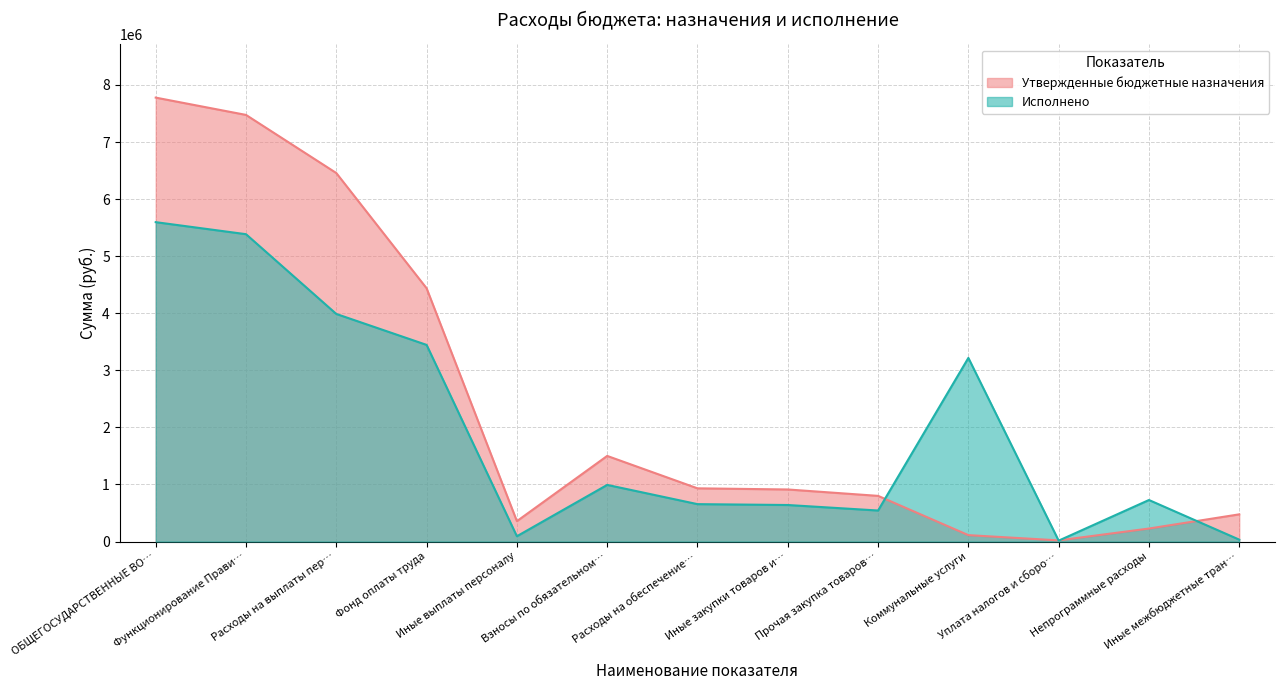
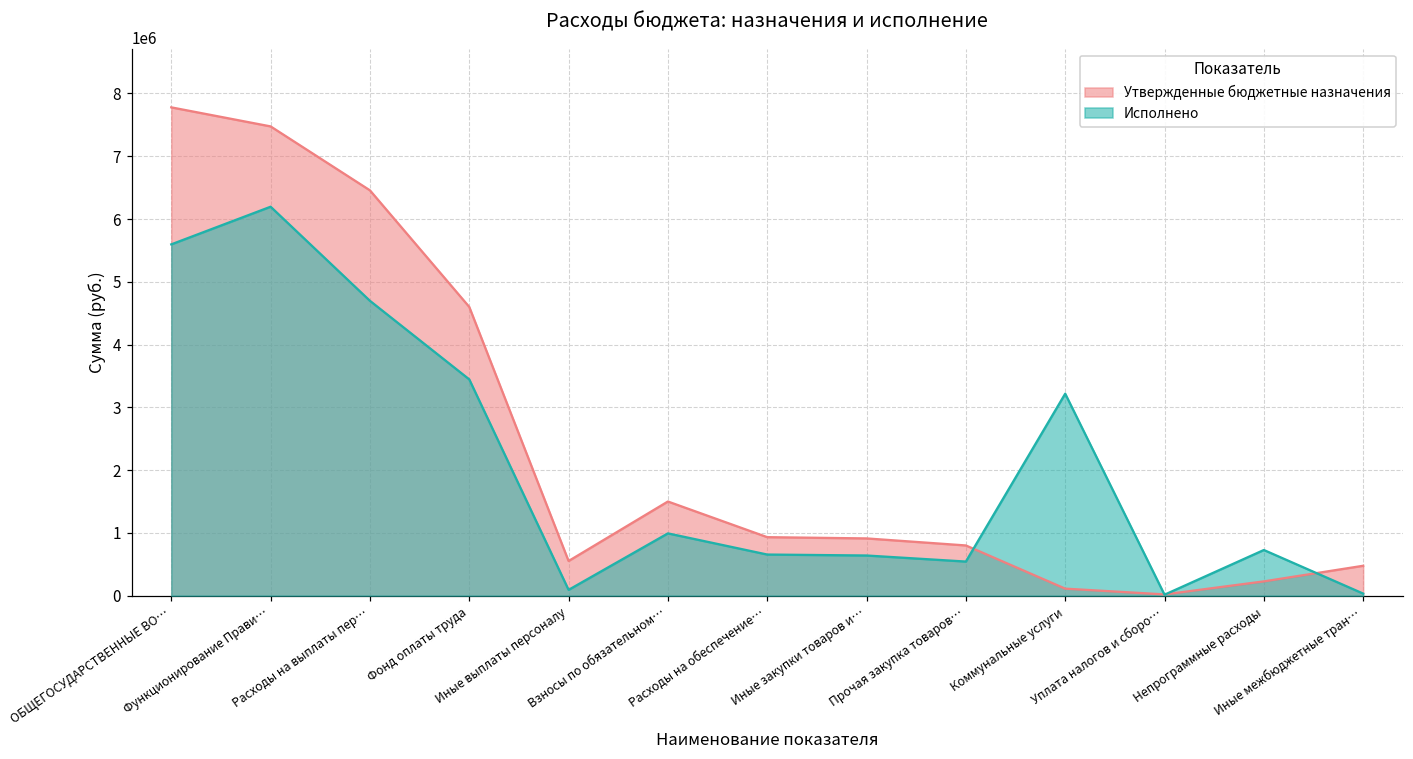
  {
    "Утвержденные бюджетные назначения": {
      "ОБЩЕГОСУДАРСТВЕННЫЕ ВО…": 7800000,
      "Функционирование Прави…": 7500000,
      "Расходы на выплаты пер…": 6500000,
-     "Фонд оплаты труда": 4400000,
-     "Иные выплаты персоналу": 400000,
+     "Фонд оплаты труда": 4600000,
+     "Иные выплаты персоналу": 600000,
      "Взносы по обязательном…": 1500000,
      "Расходы на обеспечение…": 900000,
      "Иные закупки товаров и…": 900000,
      "Прочая закупка товаров…": 800000,
      "Коммунальные услуги": 100000,
      "Непрограммные расходы": 200000,
      "Иные межбюджетные тран…": 500000
    },
    "Исполнено": {
      "ОБЩЕГОСУДАРСТВЕННЫЕ ВО…": 5600000,
-     "Функционирование Прави…": 5400000,
-     "Расходы на выплаты пер…": 4000000,
+     "Функционирование Прави…": 6200000,
+     "Расходы на выплаты пер…": 4700000,
      "Фонд оплаты труда": 3400000,
      "Иные выплаты персоналу": 100000,
      "Взносы по обязательном…": 1000000,
      "Расходы на обеспечение…": 700000,
      "Иные закупки товаров и…": 600000,
      "Прочая закупка товаров…": 500000,
      "Коммунальные услуги": 3200000,
      "Непрограммные расходы": 700000,
      "Иные межбюджетные тран…": 0
    }
  }
